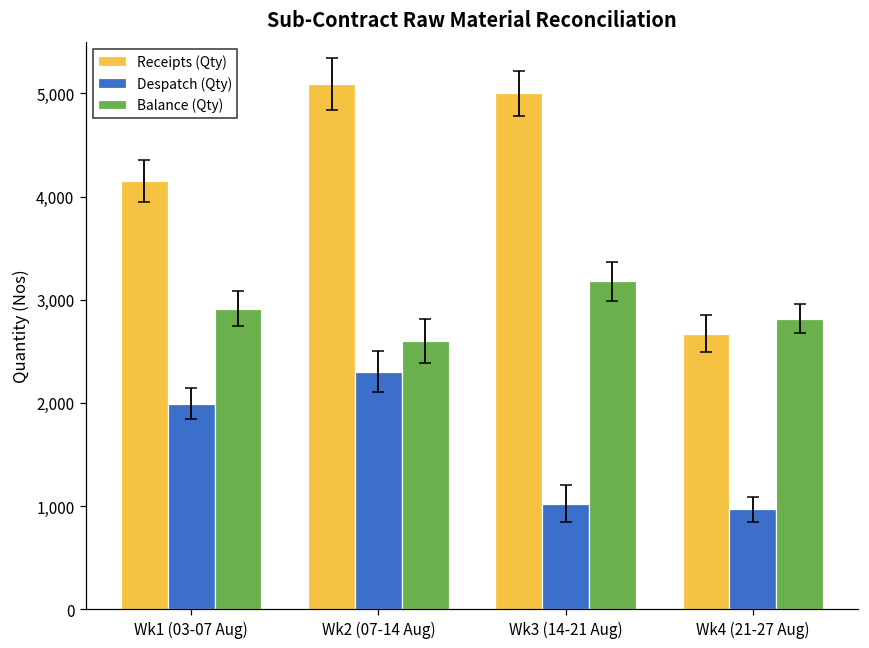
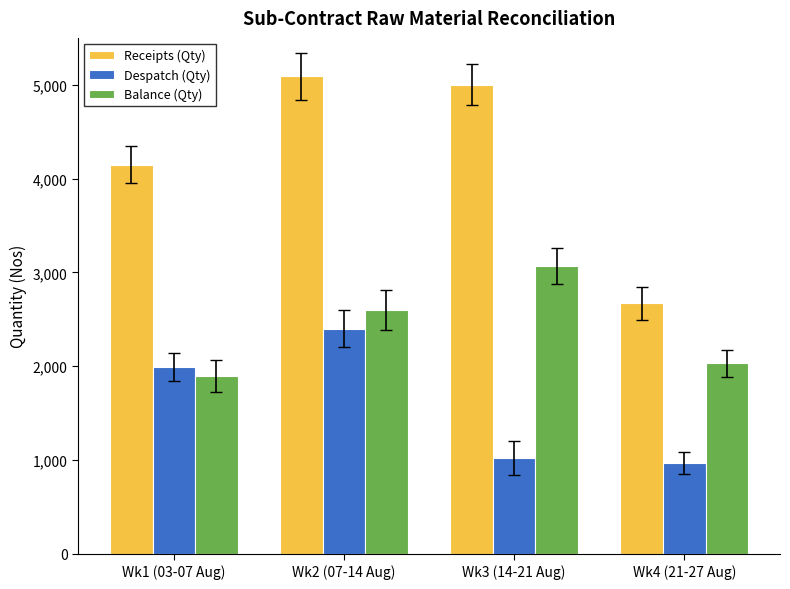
  {
    "Receipts (Qty)": {
      "Wk1 (03-07 Aug)": "4,200",
      "Wk2 (07-14 Aug)": "5,100",
      "Wk3 (14-21 Aug)": "5,000",
      "Wk4 (21-27 Aug)": "2,700"
    },
    "Despatch (Qty)": {
      "Wk1 (03-07 Aug)": "2,000",
-     "Wk2 (07-14 Aug)": "2,300",
+     "Wk2 (07-14 Aug)": "2,400",
      "Wk3 (14-21 Aug)": "1,000",
      "Wk4 (21-27 Aug)": "1,000"
    },
    "Balance (Qty)": {
-     "Wk1 (03-07 Aug)": "2,900",
+     "Wk1 (03-07 Aug)": "1,900",
      "Wk2 (07-14 Aug)": "2,600",
-     "Wk3 (14-21 Aug)": "3,200",
-     "Wk4 (21-27 Aug)": "2,800"
+     "Wk3 (14-21 Aug)": "3,100",
+     "Wk4 (21-27 Aug)": "2,000"
    }
  }
